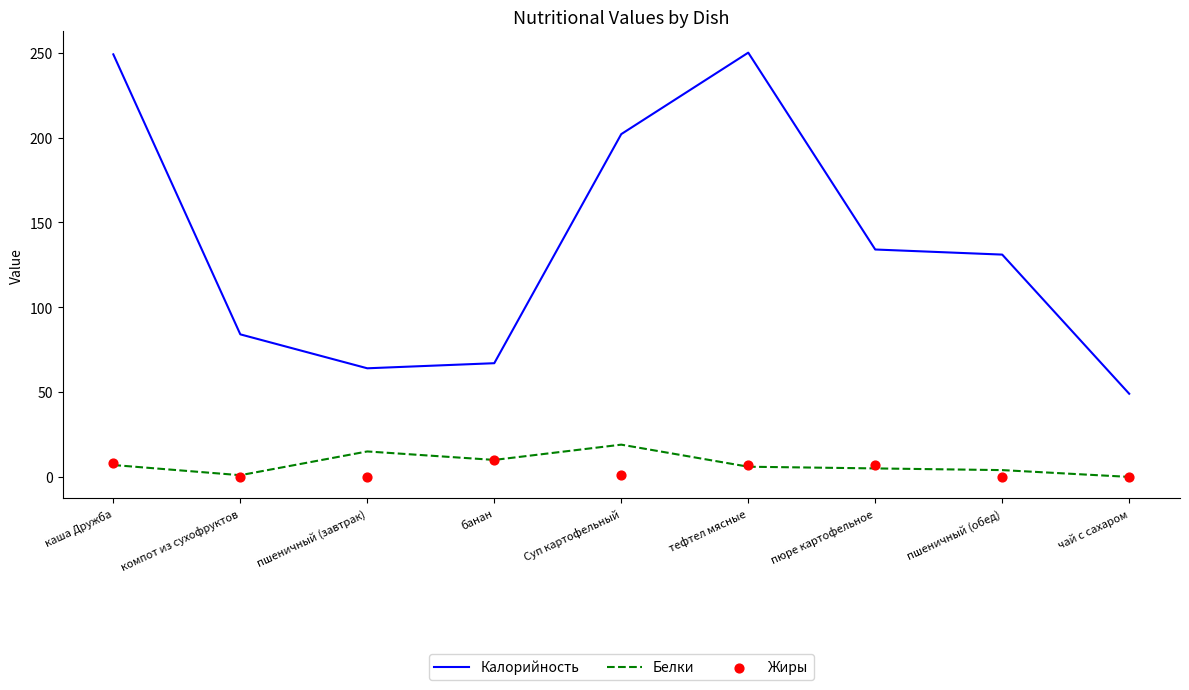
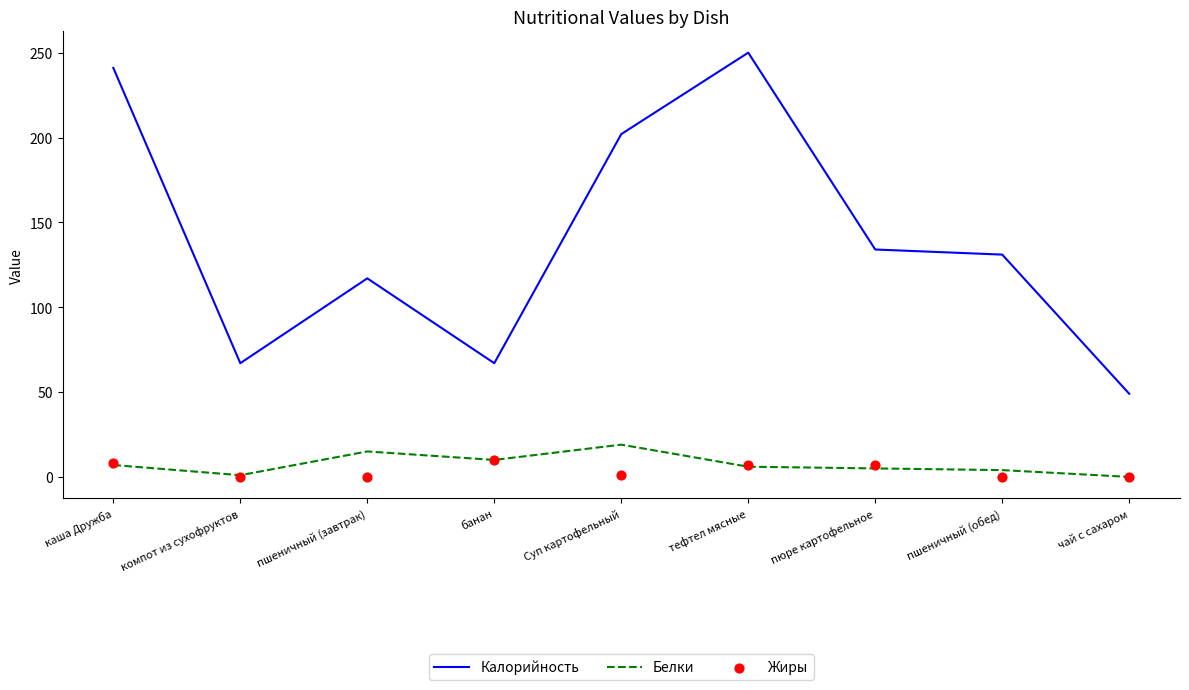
  {
    "Калорийность": {
-     "каша Дружба": 249,
-     "компот из сухофруктов": 84,
-     "пшеничный (завтрак)": 64,
+     "каша Дружба": 241,
+     "компот из сухофруктов": 67,
+     "пшеничный (завтрак)": 117,
      "банан": 67,
      "Суп картофельный": 202,
      "тефтел мясные": 250,
      "пюре картофельное": 134,
      "пшеничный (обед)": 131,
      "чай с сахаром": 49
    },
    "Белки": {
      "пшеничный (завтрак)": 15,
      "Суп картофельный": 19,
      "пюре картофельное": 5,
      "пшеничный (обед)": 4
    }
  }
